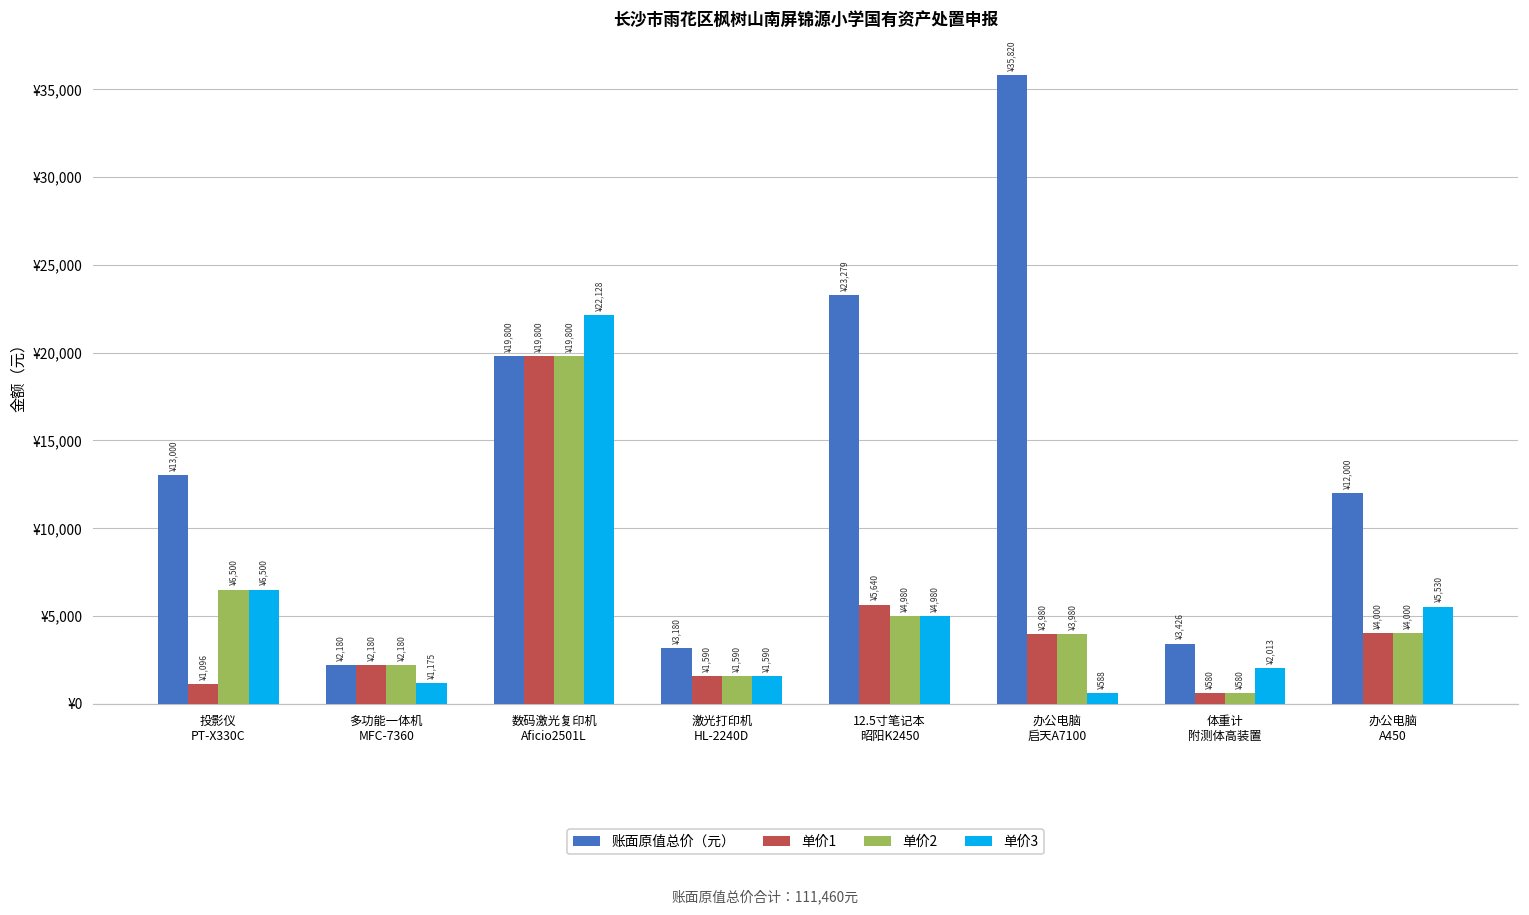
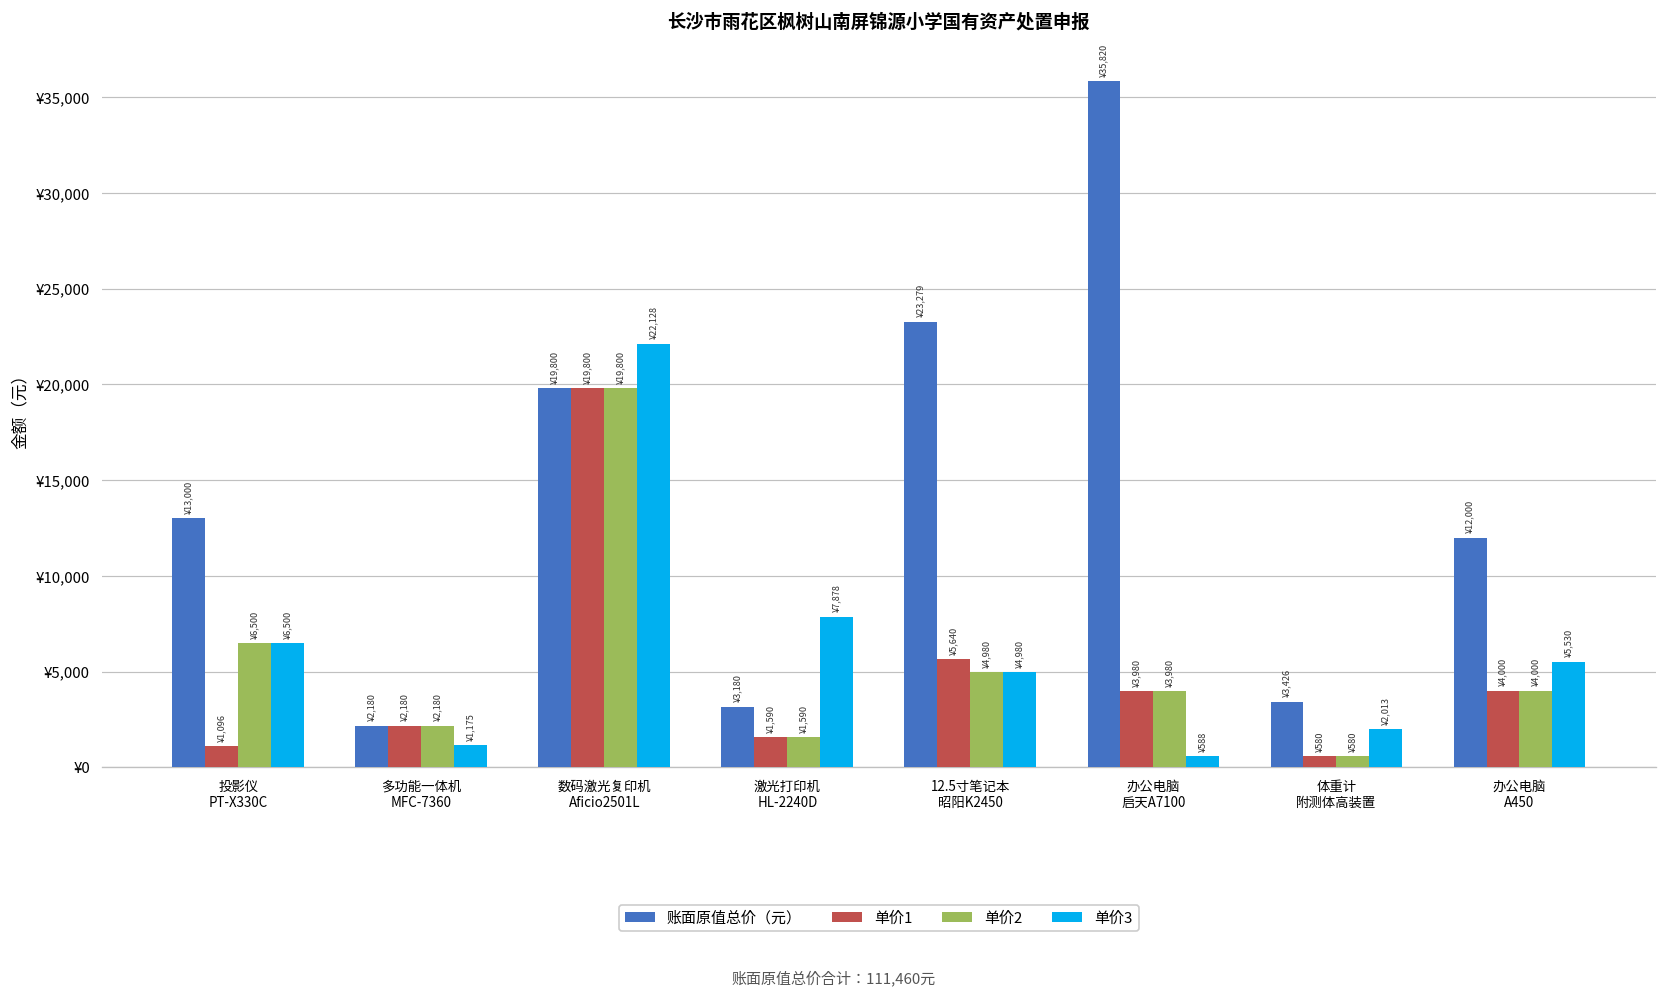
  {
    "账面原值总价（元）": {
      "投影仪 PT-X330C": "¥13,000",
      "多功能一体机 MFC-7360": "¥2,180",
      "数码激光复印机 Aficio2501L": "¥19,800",
      "激光打印机 HL-2240D": "¥3,180",
      "12.5寸笔记本 昭阳K2450": "¥23,279",
      "办公电脑 启天A7100": "¥35,820",
      "体重计 附测体高装置": "¥3,426",
      "办公电脑 A450": "¥12,000"
    },
    "单价1": {
      "投影仪 PT-X330C": "¥1,096",
      "多功能一体机 MFC-7360": "¥2,180",
      "数码激光复印机 Aficio2501L": "¥19,800",
      "激光打印机 HL-2240D": "¥1,590",
      "12.5寸笔记本 昭阳K2450": "¥5,640",
      "办公电脑 启天A7100": "¥3,980",
      "体重计 附测体高装置": "¥580",
      "办公电脑 A450": "¥4,000"
    },
    "单价2": {
      "投影仪 PT-X330C": "¥6,500",
      "多功能一体机 MFC-7360": "¥2,180",
      "数码激光复印机 Aficio2501L": "¥19,800",
      "激光打印机 HL-2240D": "¥1,590",
      "12.5寸笔记本 昭阳K2450": "¥4,980",
      "办公电脑 启天A7100": "¥3,980",
      "体重计 附测体高装置": "¥580",
      "办公电脑 A450": "¥4,000"
    },
    "单价3": {
      "投影仪 PT-X330C": "¥6,500",
      "多功能一体机 MFC-7360": "¥1,175",
      "数码激光复印机 Aficio2501L": "¥22,128",
-     "激光打印机 HL-2240D": "¥1,590",
+     "激光打印机 HL-2240D": "¥7,878",
      "12.5寸笔记本 昭阳K2450": "¥4,980",
      "办公电脑 启天A7100": "¥588",
      "体重计 附测体高装置": "¥2,013",
      "办公电脑 A450": "¥5,530"
    }
  }
